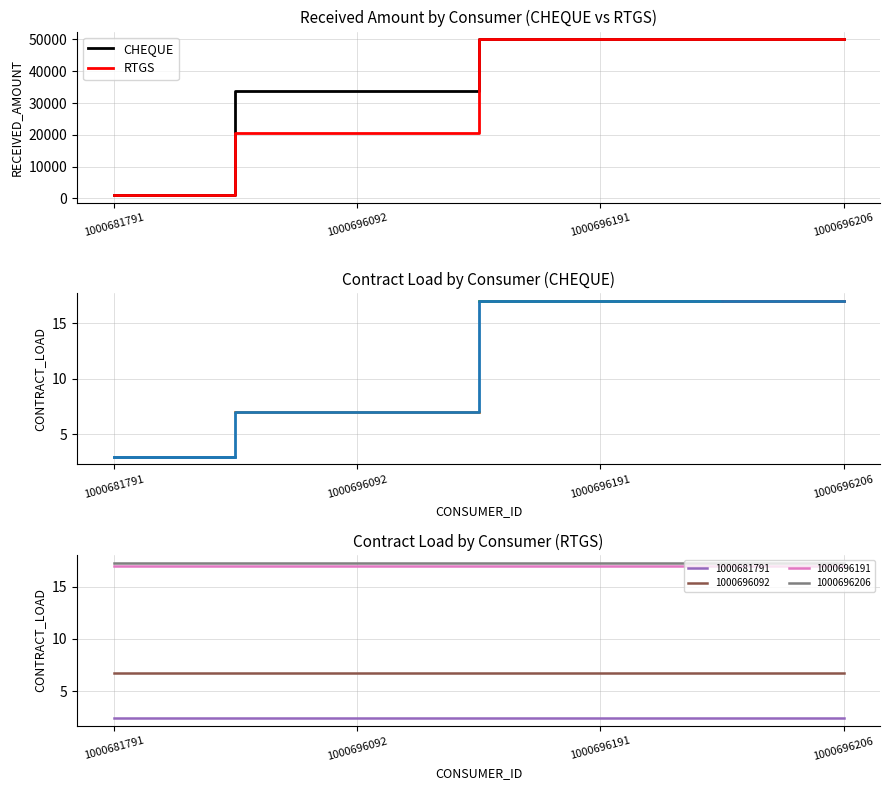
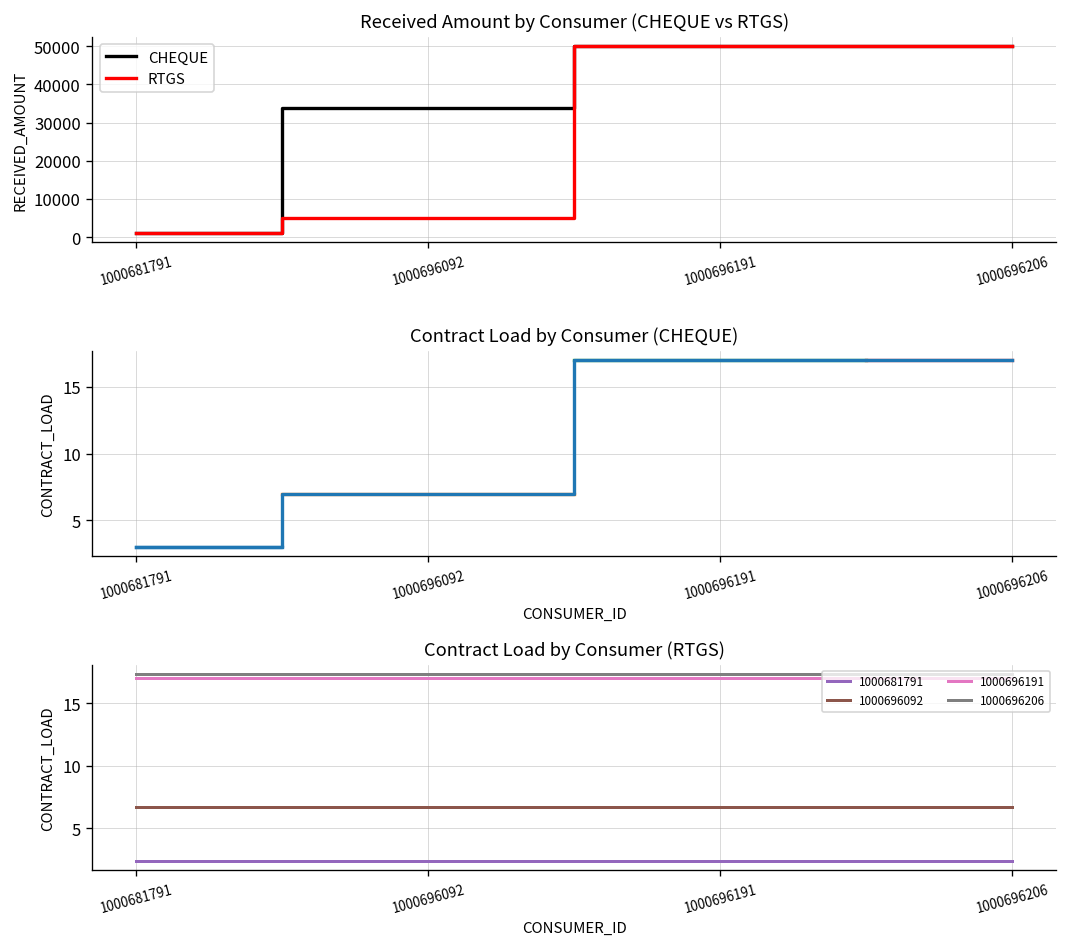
  {
    "Received Amount by Consumer (CHEQUE vs RTGS)": {
      "CHEQUE": {
        "1000696092": 34000
      },
      "RTGS": {
-       "1000696092": 21000
+       "1000696092": 5000
      }
    },
    "Contract Load by Consumer (RTGS)": {
      "1000681791": {
        "1000681791": 2.4,
        "1000696092": 2.4,
        "1000696191": 2.4,
        "1000696206": 2.4
      },
      "1000696092": {
        "1000681791": 6.7,
        "1000696092": 6.7,
        "1000696191": 6.7,
        "1000696206": 6.7
      },
      "1000696191": {
        "1000681791": 17.0,
        "1000696092": 17.0,
        "1000696191": 17.0
      },
      "1000696206": {
        "1000681791": 17.3,
        "1000696092": 17.3,
        "1000696191": 17.3
      }
    }
  }
